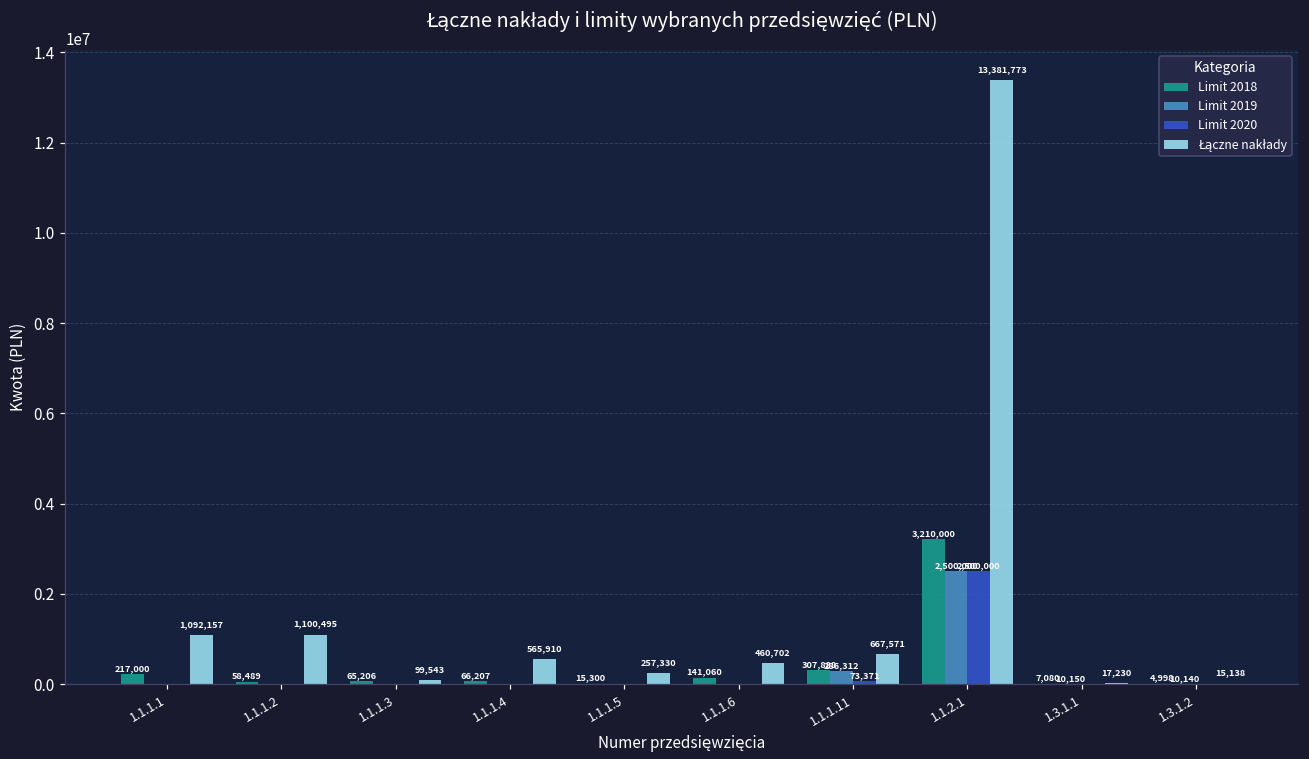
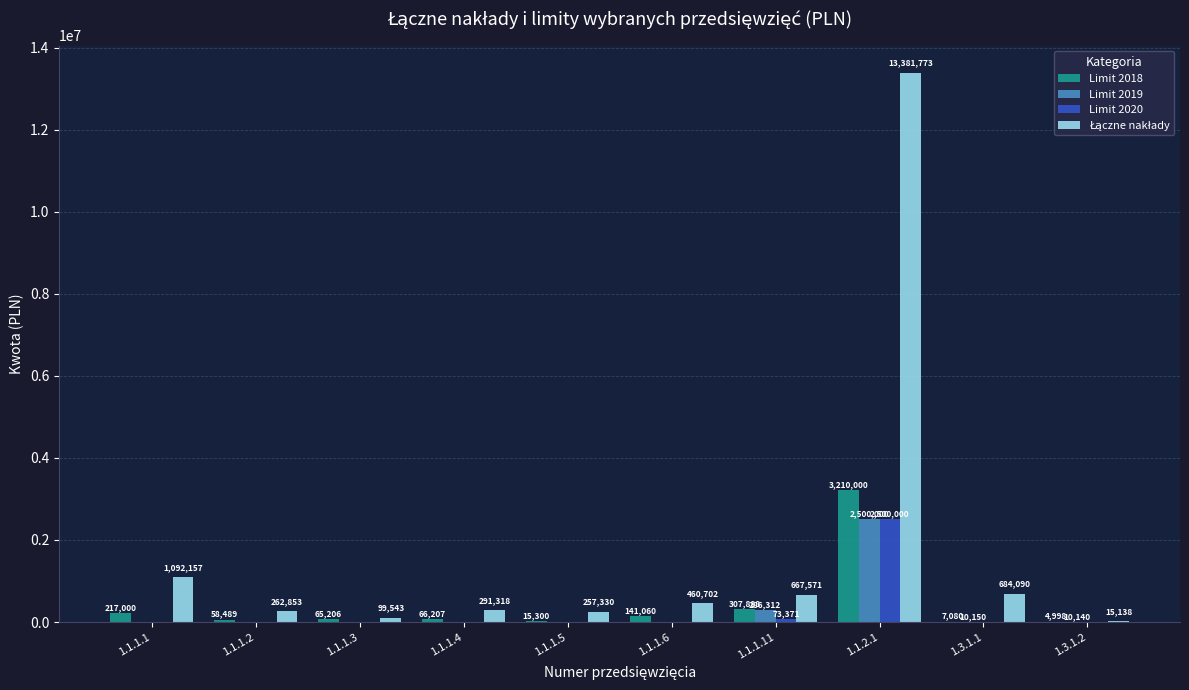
  {
    "Limit 2018": {
      "1.1.1.1": "217,000",
      "1.1.1.2": "58,489",
      "1.1.1.3": "65,206",
      "1.1.1.4": "66,207",
      "1.1.1.5": "15,300",
      "1.1.1.6": "141,060",
      "1.1.2.1": "3,210,000"
    },
    "Limit 2019": {
      "1.3.1.1": "10,150",
      "1.3.1.2": "10,140"
    },
    "Limit 2020": {
      "1.1.1.11": "73,371"
    },
    "Łączne nakłady": {
      "1.1.1.1": "1,092,157",
-     "1.1.1.2": "1,100,495",
+     "1.1.1.2": "262,853",
      "1.1.1.3": "99,543",
-     "1.1.1.4": "565,910",
+     "1.1.1.4": "291,318",
      "1.1.1.5": "257,330",
      "1.1.1.6": "460,702",
      "1.1.1.11": "667,571",
      "1.1.2.1": "13,381,773",
-     "1.3.1.1": "17,230",
+     "1.3.1.1": "684,090",
      "1.3.1.2": "15,138"
    }
  }
